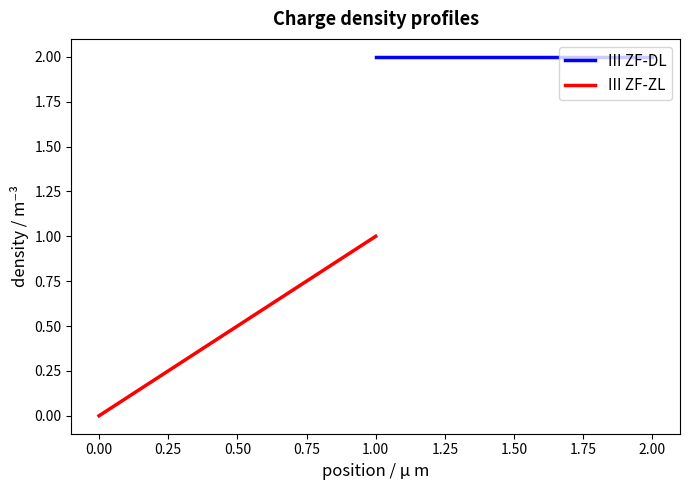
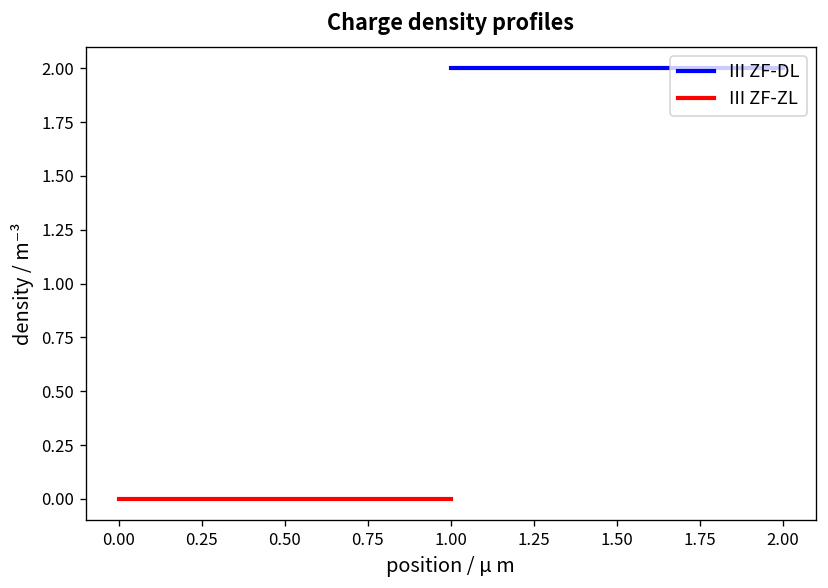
  {
    "III ZF-DL": {
      "1.00": 2
    },
    "III ZF-ZL": {
      "0.00": 0,
-     "1.00": 1
+     "1.00": 0
    }
  }
